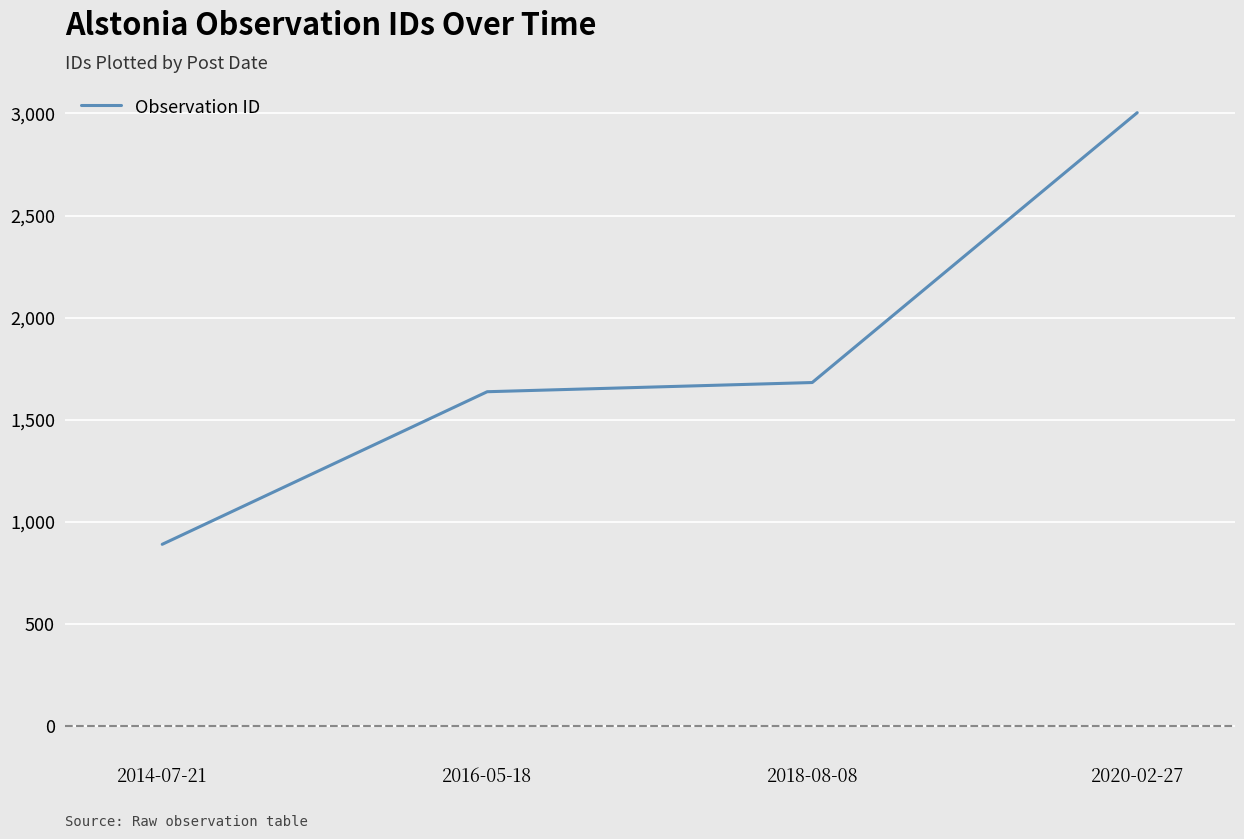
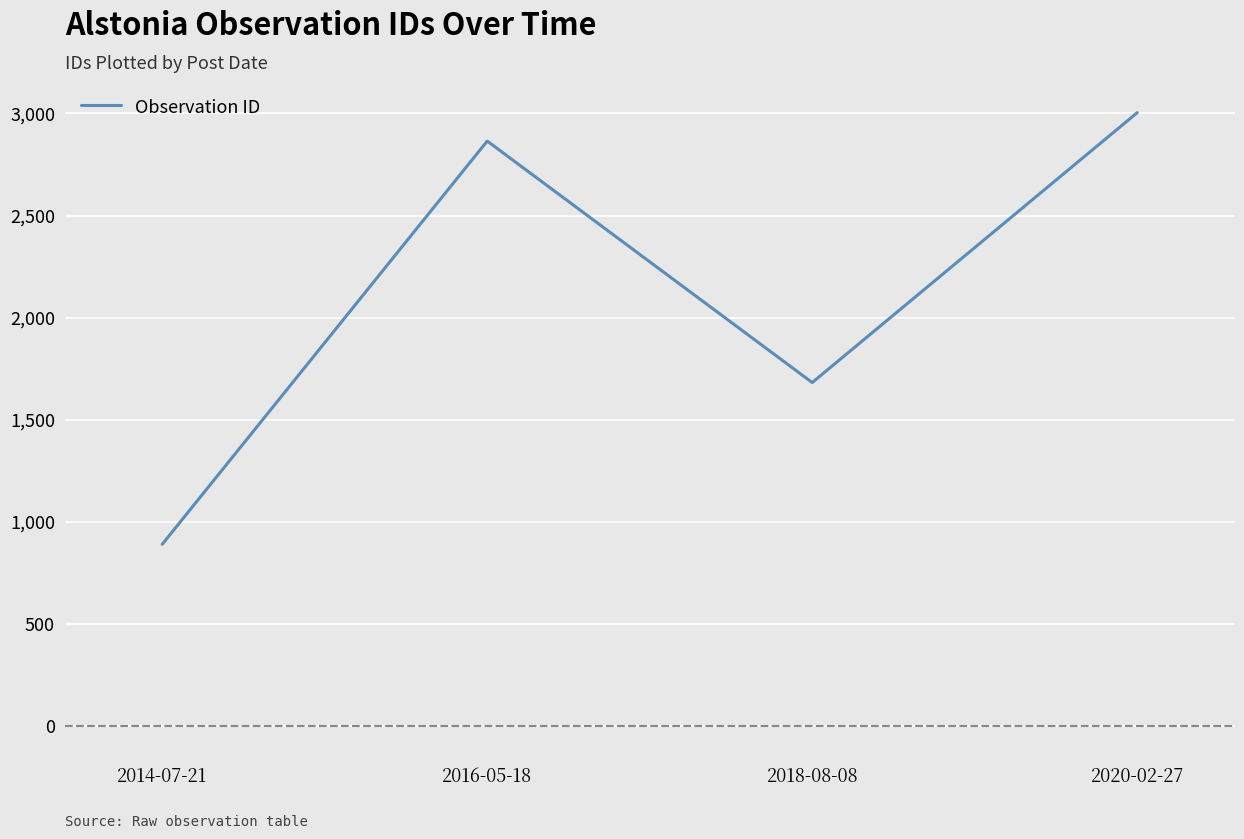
  {
    "2014-07-21": "890",
-   "2016-05-18": "1,640",
+   "2016-05-18": "2,870",
    "2018-08-08": "1,680",
    "2020-02-27": "3,000"
  }
